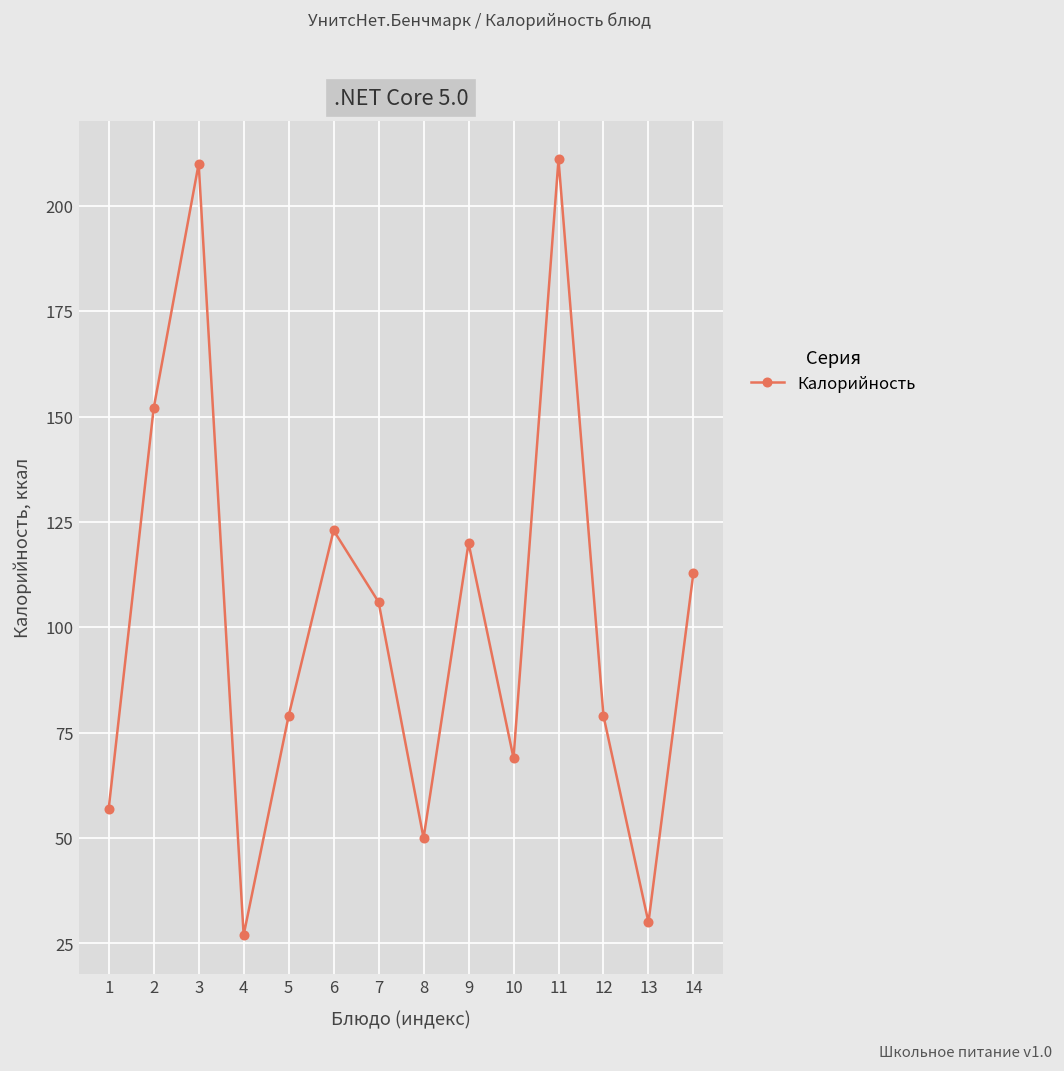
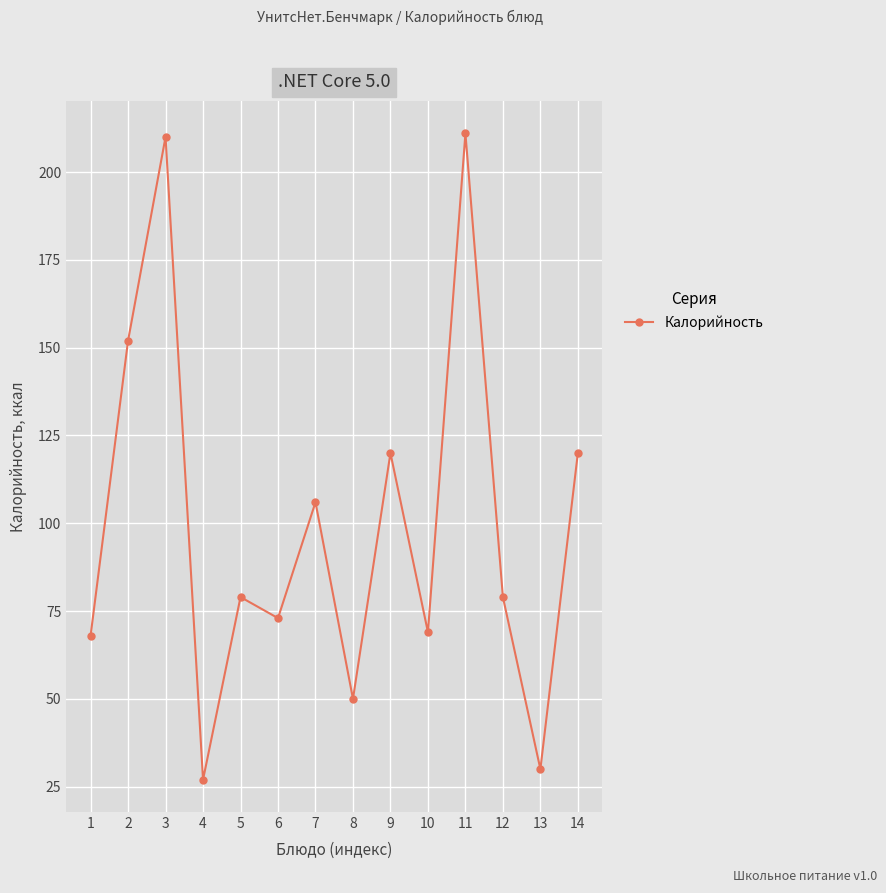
  {
-   "1": 57,
+   "1": 68,
    "2": 152,
    "3": 210,
    "4": 27,
    "5": 79,
-   "6": 123,
+   "6": 73,
    "7": 106,
    "8": 50,
    "9": 120,
    "10": 69,
    "11": 211,
    "12": 79,
    "13": 30,
-   "14": 113
+   "14": 120
  }
